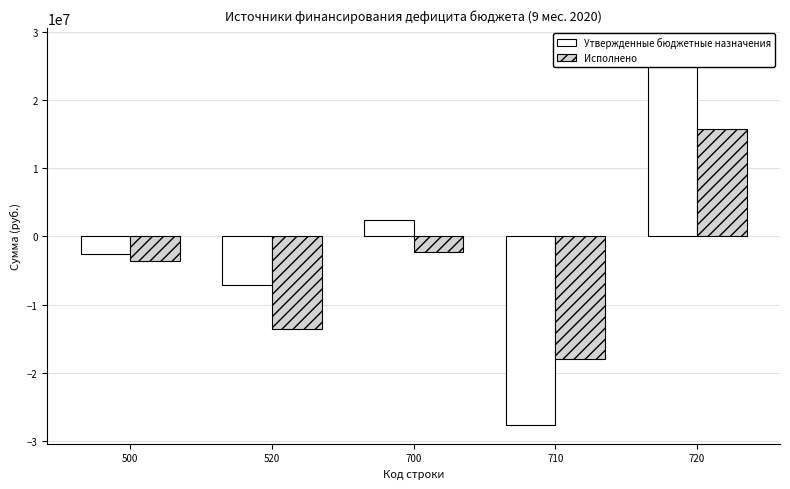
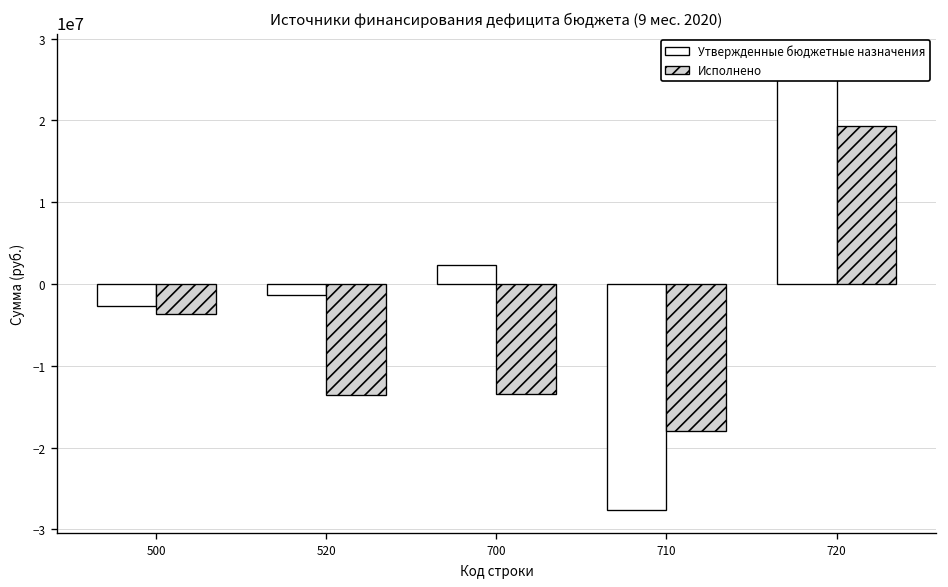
  {
    "Утвержденные бюджетные назначения": {
      "500": -3000000,
-     "520": -7000000,
+     "520": -1000000,
      "700": 2000000,
      "710": -28000000
    },
    "Исполнено": {
      "500": -4000000,
      "520": -14000000,
-     "700": -2000000,
+     "700": -13000000,
      "710": -18000000,
-     "720": 16000000
+     "720": 19000000
    }
  }
